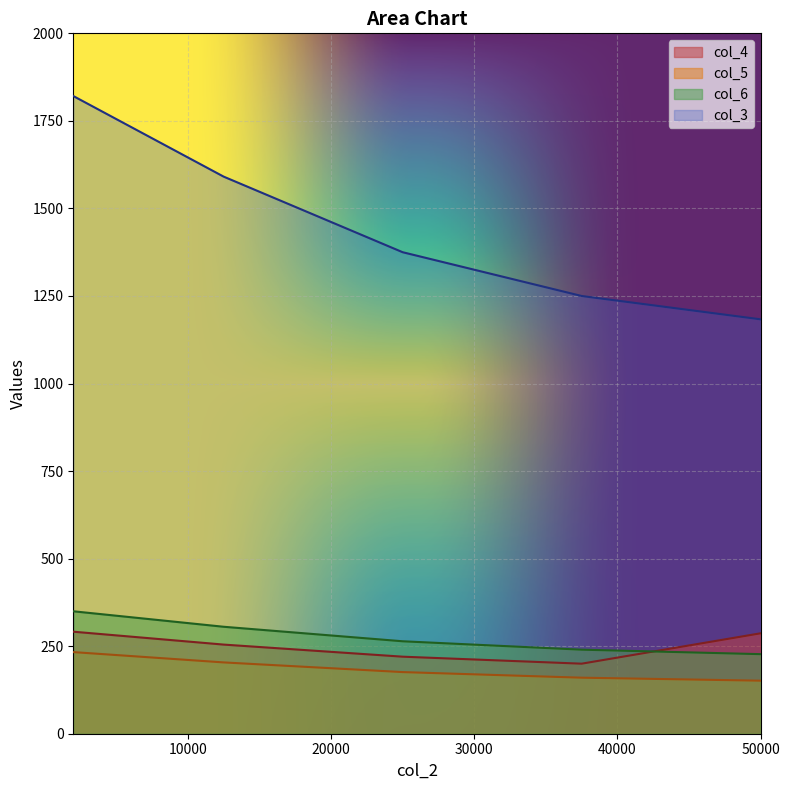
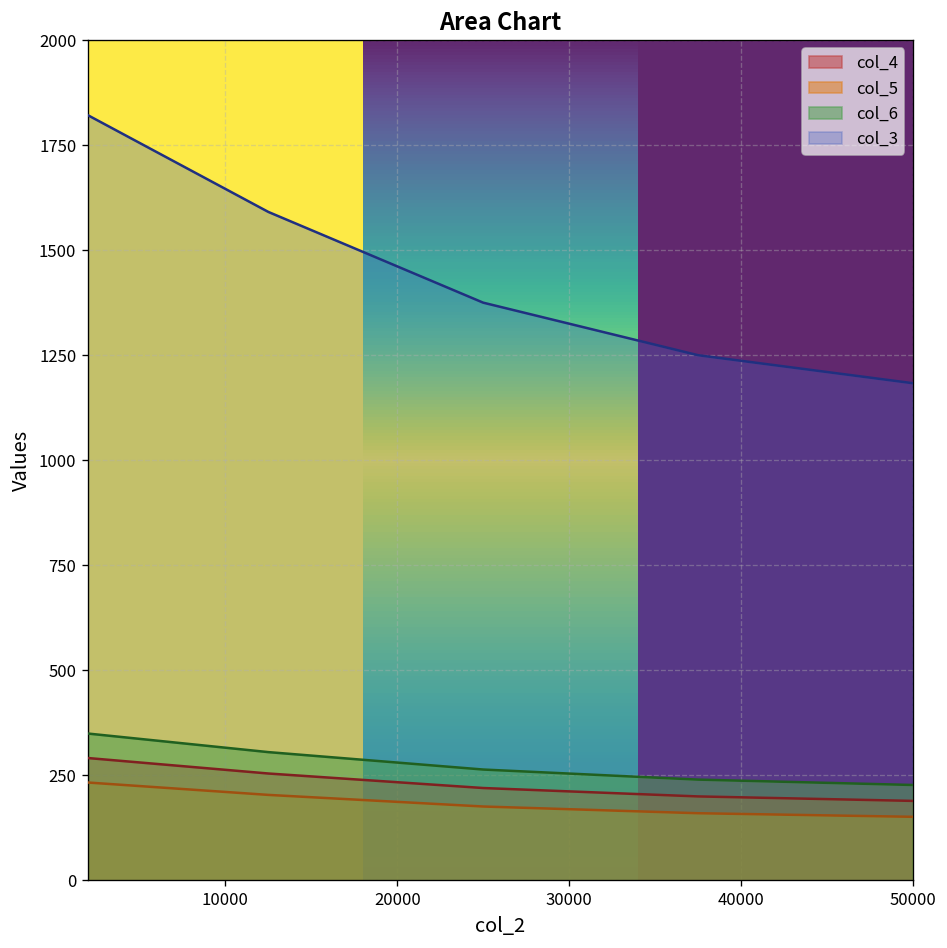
  {
    "col_4": {
-     "50000": 290
+     "50000": 190
    },
    "col_5": {
      "50000": 150
    },
    "col_6": {
      "50000": 230
    },
    "col_3": {
      "50000": 1180
    }
  }
